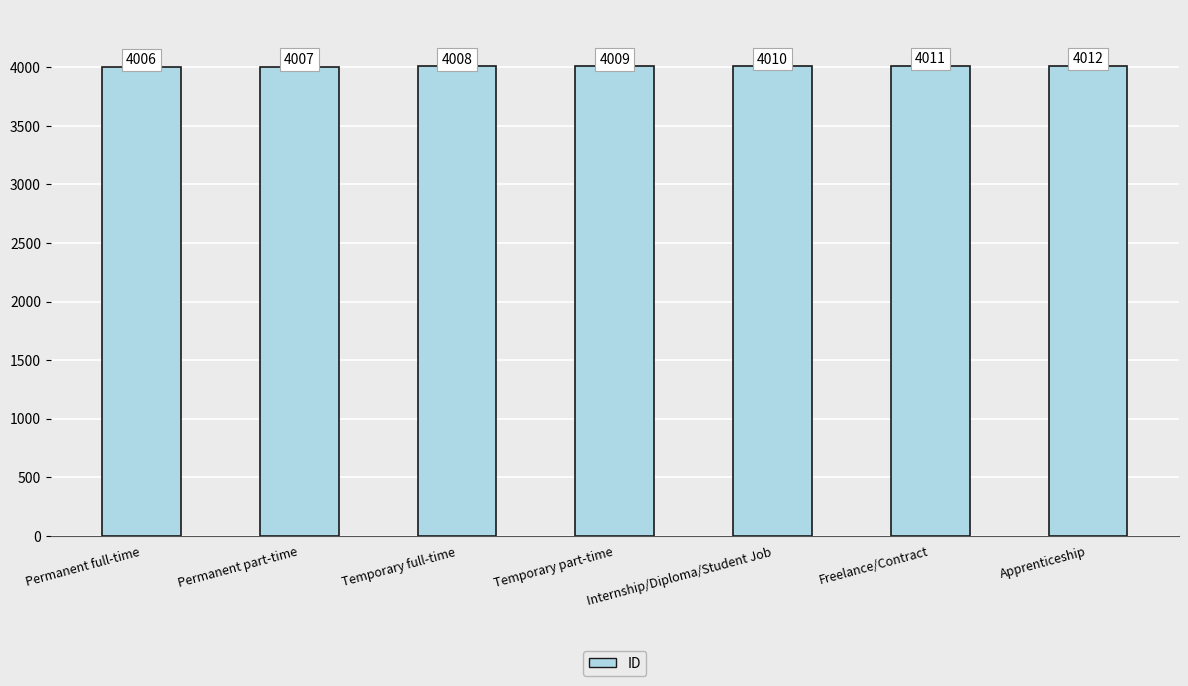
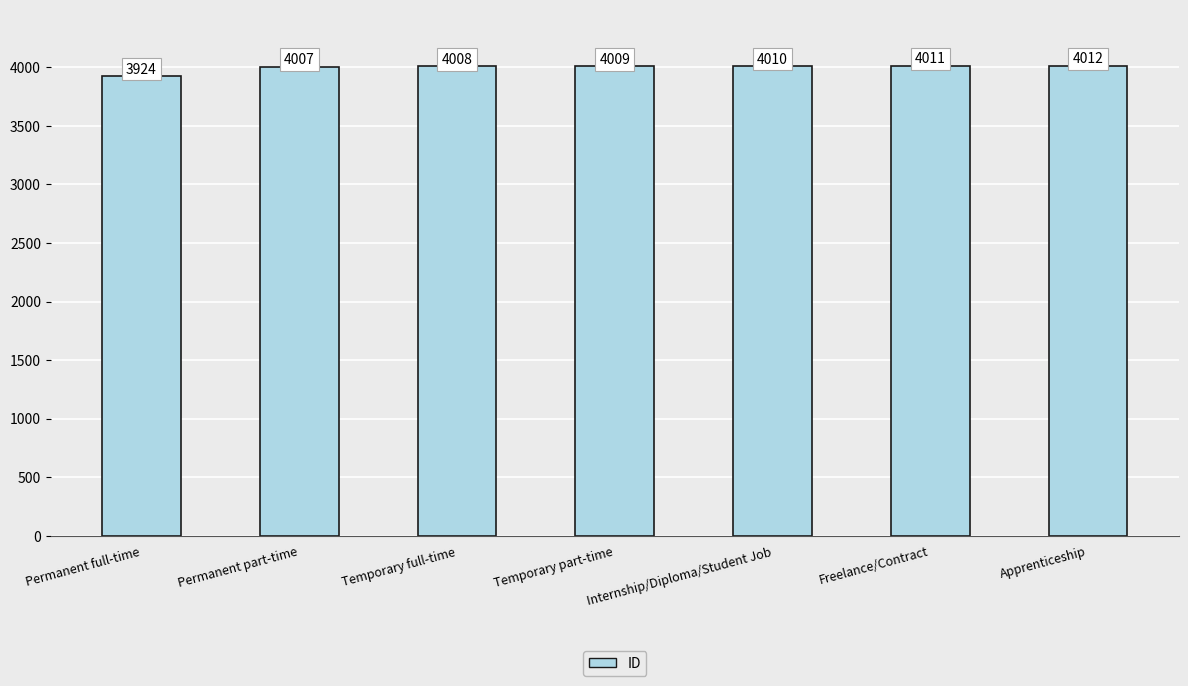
  {
-   "Permanent full-time": 4006
+   "Permanent full-time": 3924
  }
